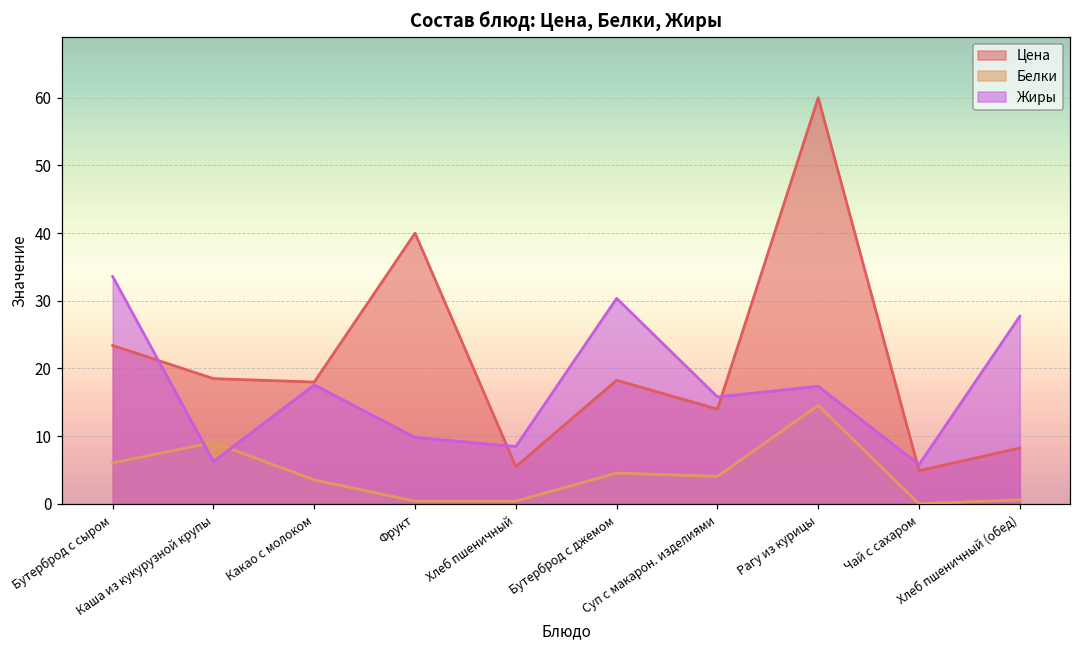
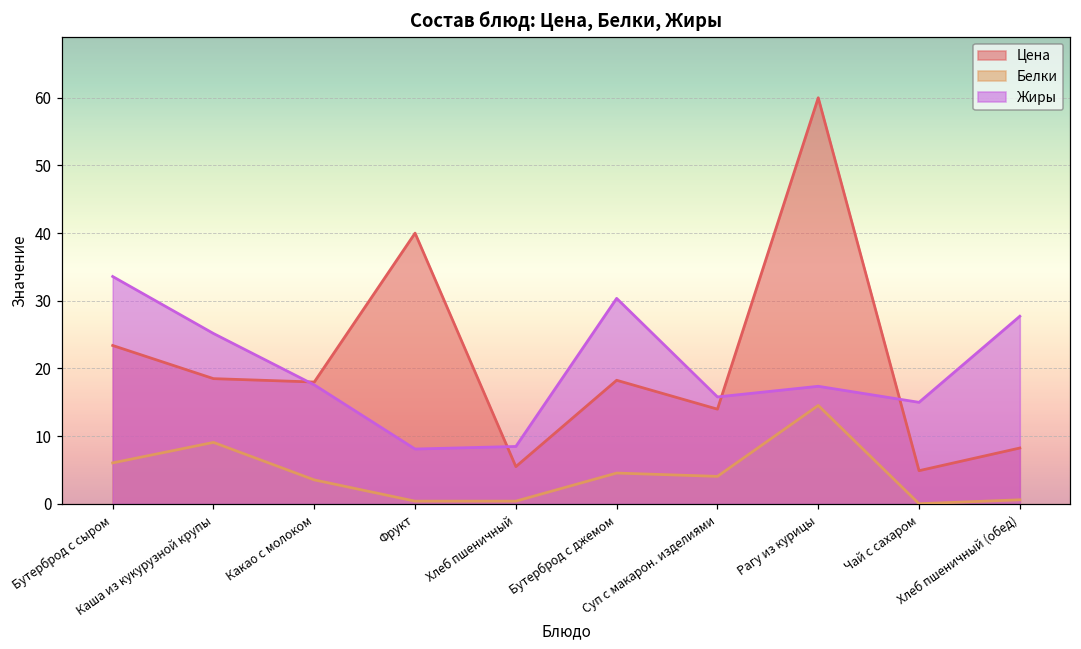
  {
    "Жиры": {
      "Бутерброд с сыром": 34,
-     "Каша из кукурузной крупы": 6,
+     "Каша из кукурузной крупы": 25,
      "Какао с молоком": 18,
-     "Фрукт": 10,
+     "Фрукт": 8,
      "Хлеб пшеничный": 8,
      "Бутерброд с джемом": 30,
      "Суп с макарон. изделиями": 16,
      "Рагу из курицы": 17,
-     "Чай с сахаром": 6,
+     "Чай с сахаром": 15,
      "Хлеб пшеничный (обед)": 28
    }
  }
